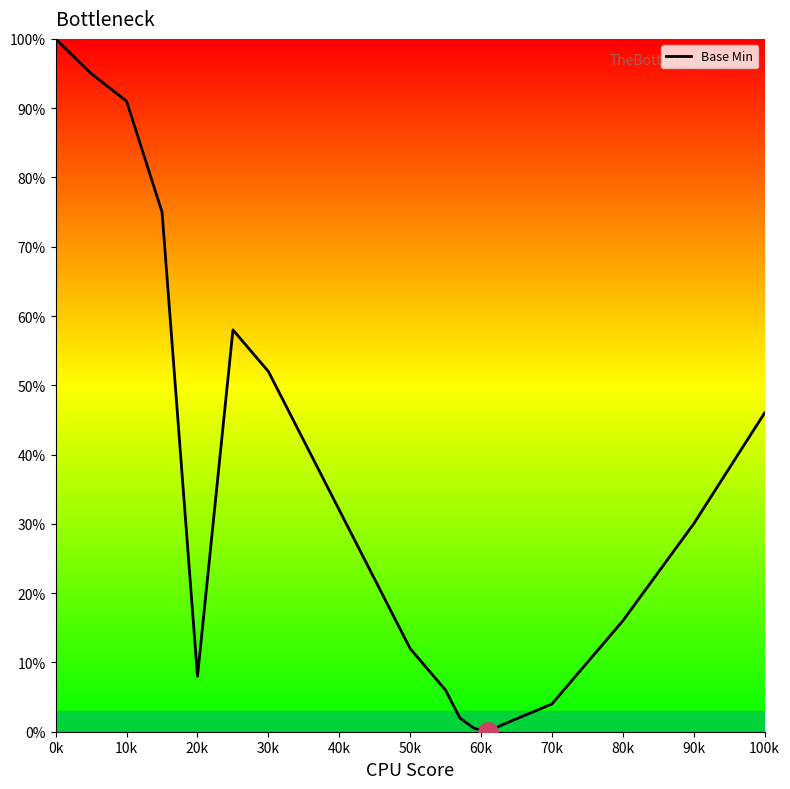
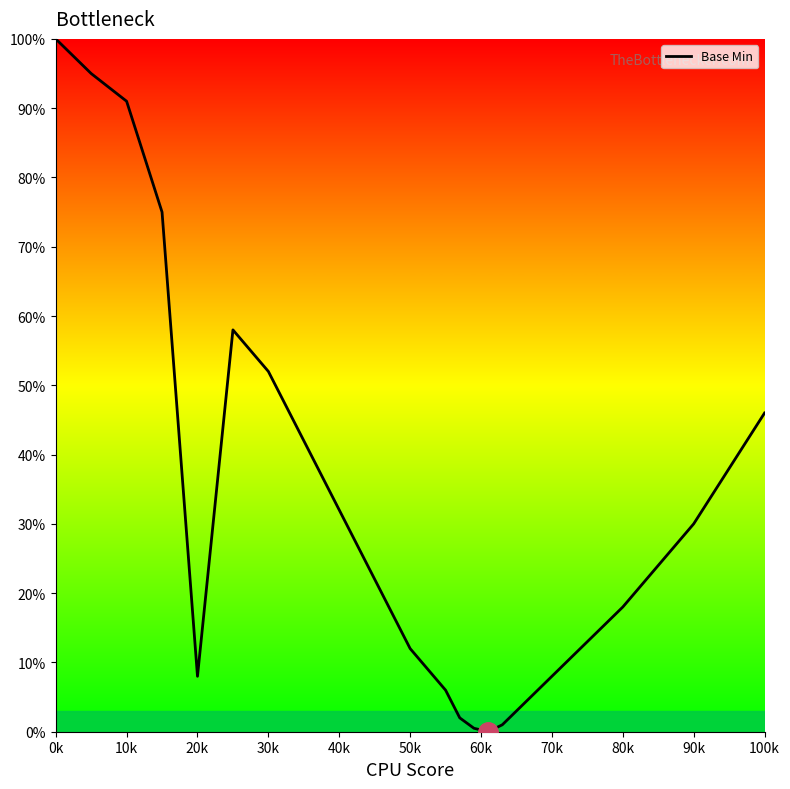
  {
    "Base Min": {
      "0k": "100%",
      "10k": "91%",
      "20k": "8%",
      "30k": "52%",
      "40k": "32%",
      "50k": "12%",
-     "70k": "4%",
-     "80k": "16%",
+     "70k": "8%",
+     "80k": "18%",
      "90k": "30%",
      "100k": "46%"
    }
  }
